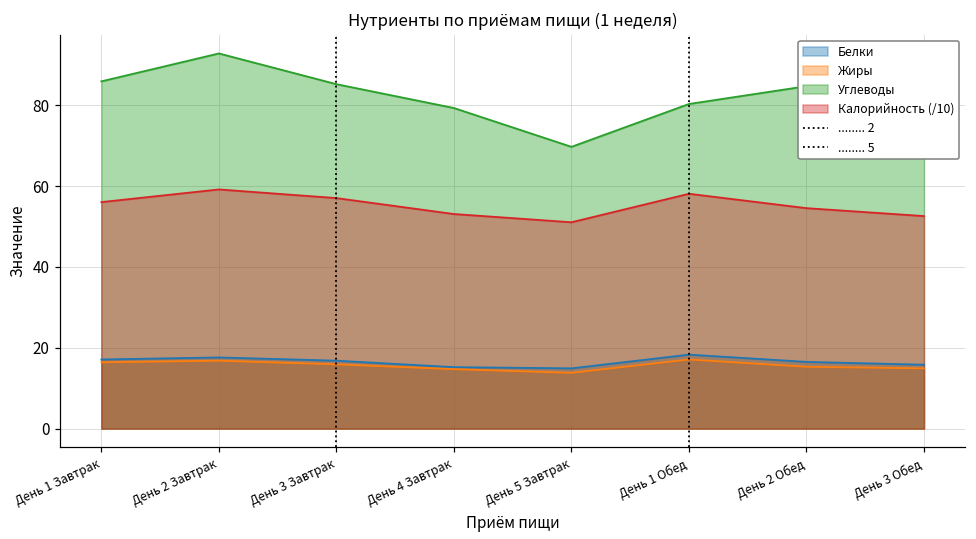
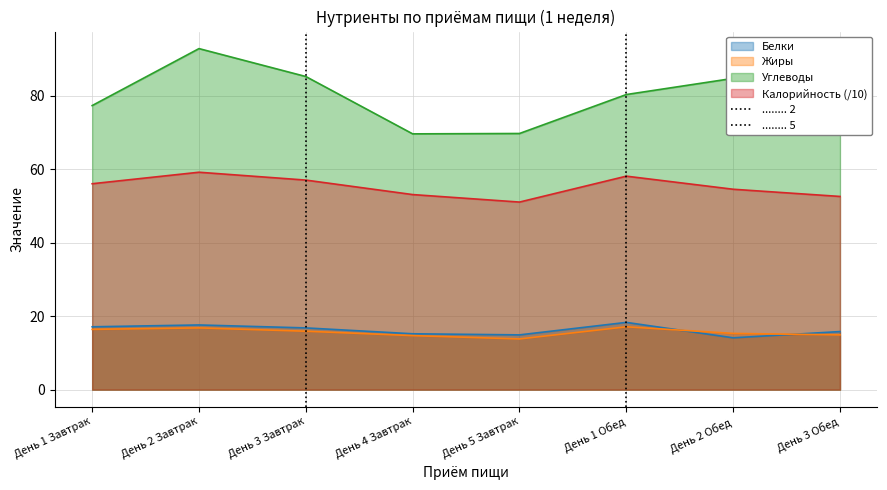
  {
    "Белки": {
      "День 1 Завтрак": 17,
      "День 2 Завтрак": 18,
      "День 3 Завтрак": 17,
      "День 5 Завтрак": 15,
      "День 1 Обед": 18,
-     "День 2 Обед": 17,
+     "День 2 Обед": 14,
      "День 3 Обед": 16
    },
    "Углеводы": {
-     "День 1 Завтрак": 86,
+     "День 1 Завтрак": 77,
      "День 2 Завтрак": 93,
      "День 3 Завтрак": 85,
-     "День 4 Завтрак": 79,
+     "День 4 Завтрак": 70,
      "День 5 Завтрак": 70,
      "День 1 Обед": 80
    }
  }
